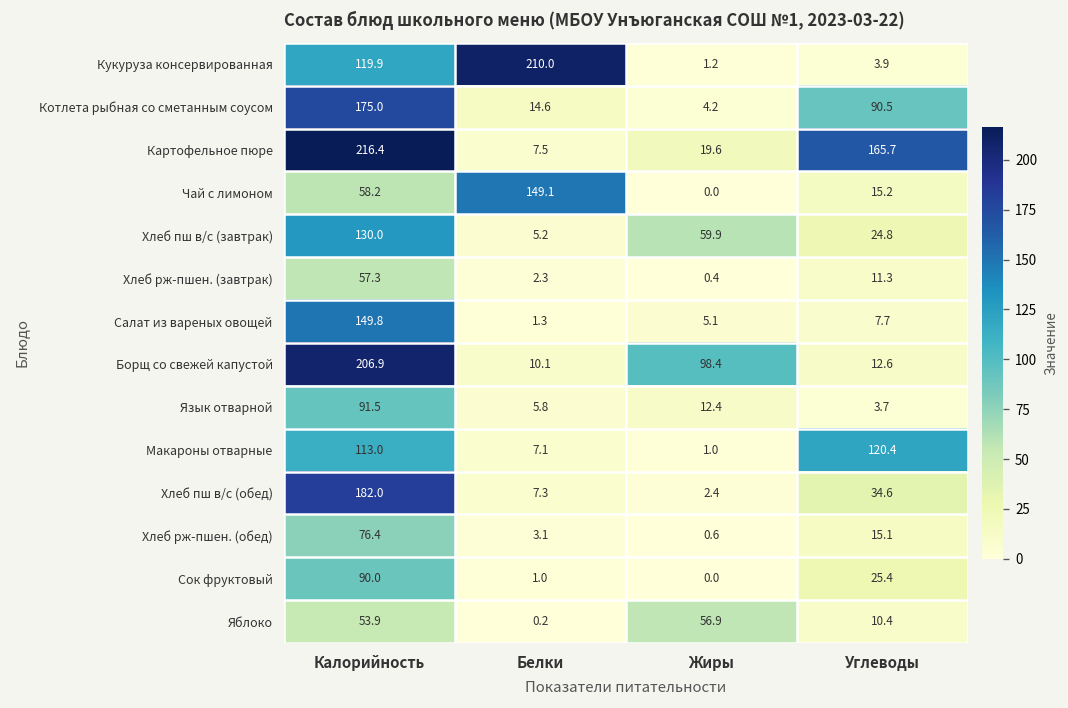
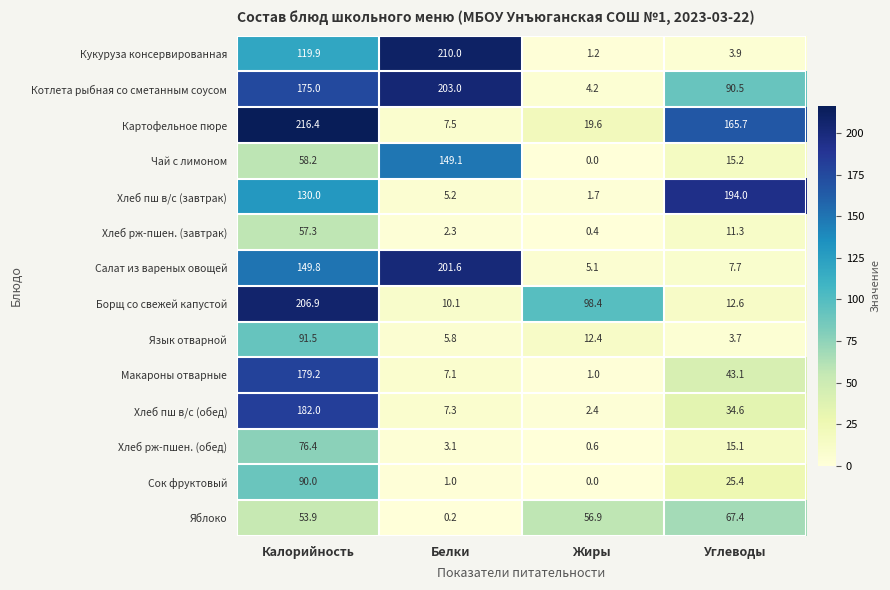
  {
    "Кукуруза консервированная": {
      "Калорийность": 119.9,
      "Белки": 210.0,
      "Жиры": 1.2,
      "Углеводы": 3.9
    },
    "Котлета рыбная со сметанным соусом": {
      "Калорийность": 175.0,
-     "Белки": 14.6,
+     "Белки": 203.0,
      "Жиры": 4.2,
      "Углеводы": 90.5
    },
    "Картофельное пюре": {
      "Калорийность": 216.4,
      "Белки": 7.5,
      "Жиры": 19.6,
      "Углеводы": 165.7
    },
    "Чай с лимоном": {
      "Калорийность": 58.2,
      "Белки": 149.1,
      "Жиры": 0.0,
      "Углеводы": 15.2
    },
    "Хлеб пш в/с (завтрак)": {
      "Калорийность": 130.0,
      "Белки": 5.2,
-     "Жиры": 59.9,
-     "Углеводы": 24.8
+     "Жиры": 1.7,
+     "Углеводы": 194.0
    },
    "Хлеб рж-пшен. (завтрак)": {
      "Калорийность": 57.3,
      "Белки": 2.3,
      "Жиры": 0.4,
      "Углеводы": 11.3
    },
    "Салат из вареных овощей": {
      "Калорийность": 149.8,
-     "Белки": 1.3,
+     "Белки": 201.6,
      "Жиры": 5.1,
      "Углеводы": 7.7
    },
    "Борщ со свежей капустой": {
      "Калорийность": 206.9,
      "Белки": 10.1,
      "Жиры": 98.4,
      "Углеводы": 12.6
    },
    "Язык отварной": {
      "Калорийность": 91.5,
      "Белки": 5.8,
      "Жиры": 12.4,
      "Углеводы": 3.7
    },
    "Макароны отварные": {
-     "Калорийность": 113.0,
+     "Калорийность": 179.2,
      "Белки": 7.1,
      "Жиры": 1.0,
-     "Углеводы": 120.4
+     "Углеводы": 43.1
    },
    "Хлеб пш в/с (обед)": {
      "Калорийность": 182.0,
      "Белки": 7.3,
      "Жиры": 2.4,
      "Углеводы": 34.6
    },
    "Хлеб рж-пшен. (обед)": {
      "Калорийность": 76.4,
      "Белки": 3.1,
      "Жиры": 0.6,
      "Углеводы": 15.1
    },
    "Сок фруктовый": {
      "Калорийность": 90.0,
      "Белки": 1.0,
      "Жиры": 0.0,
      "Углеводы": 25.4
    },
    "Яблоко": {
      "Калорийность": 53.9,
      "Белки": 0.2,
      "Жиры": 56.9,
-     "Углеводы": 10.4
+     "Углеводы": 67.4
    }
  }
